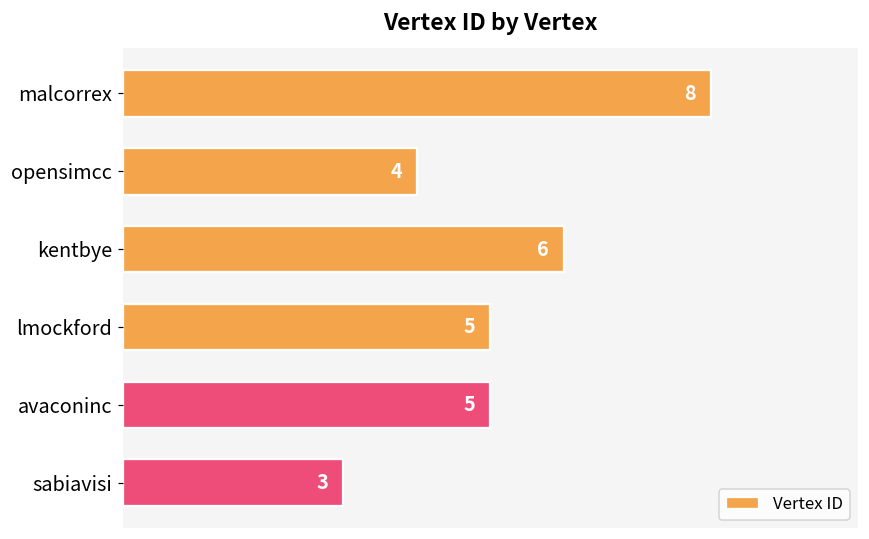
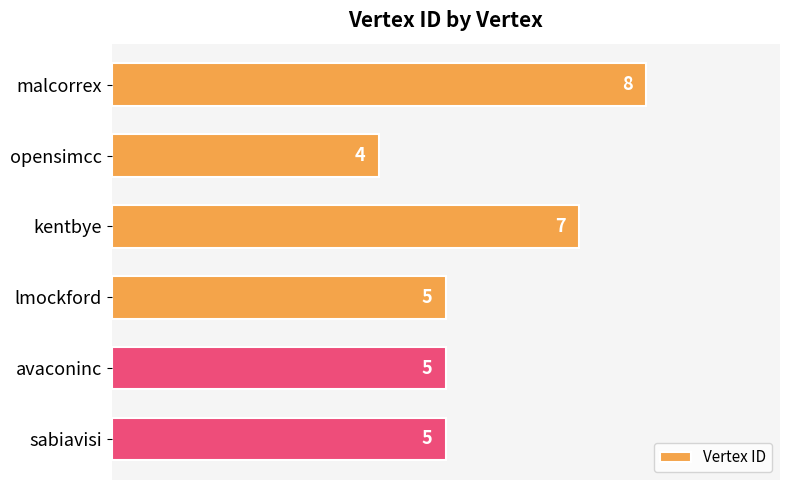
  {
    "malcorrex": 8,
    "opensimcc": 4,
-   "kentbye": 6,
+   "kentbye": 7,
    "lmockford": 5,
    "avaconinc": 5,
-   "sabiavisi": 3
+   "sabiavisi": 5
  }
